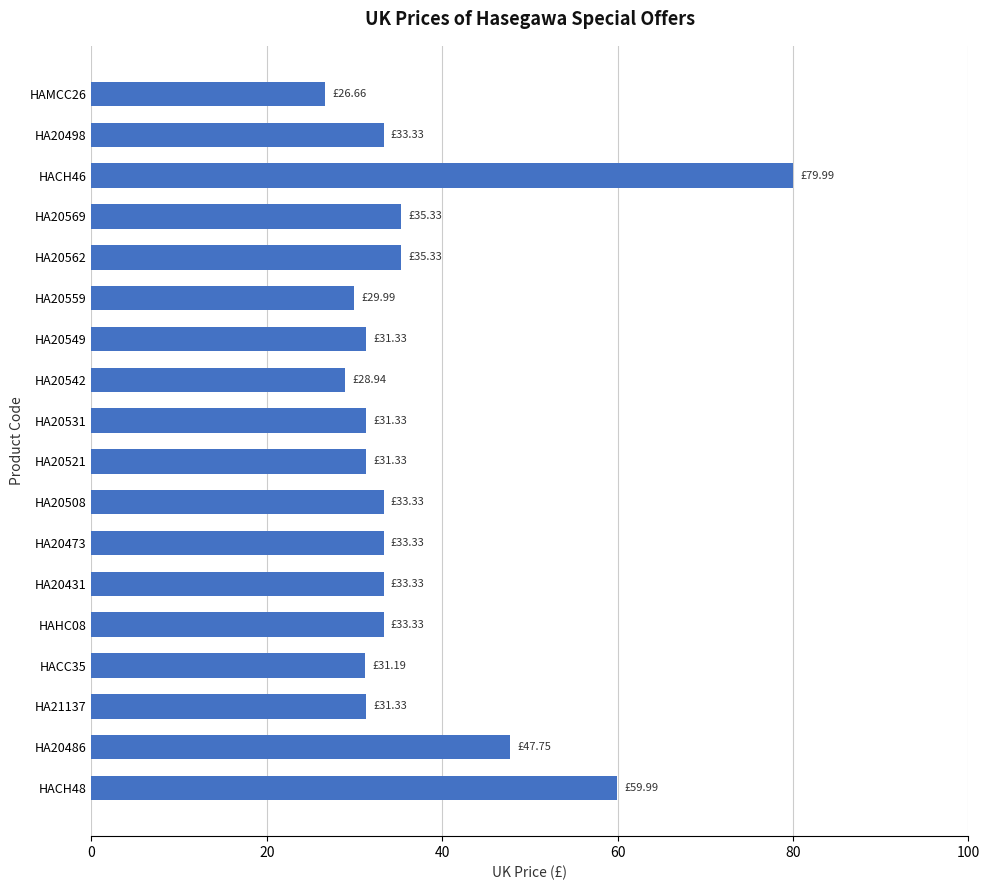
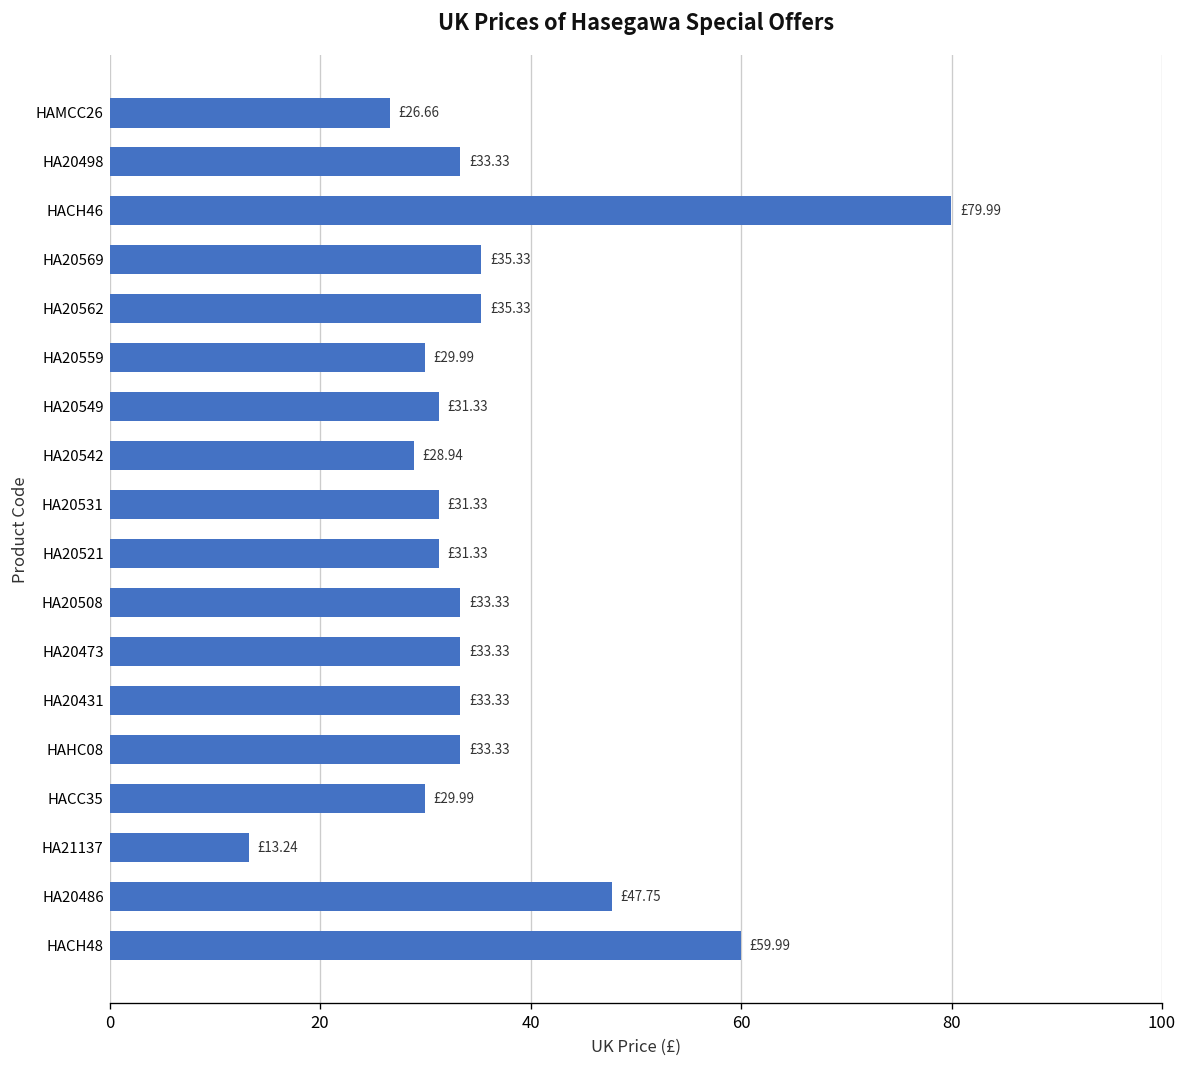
  {
    "HAMCC26": "£26.66",
    "HA20498": "£33.33",
    "HACH46": "£79.99",
    "HA20569": "£35.33",
    "HA20562": "£35.33",
    "HA20559": "£29.99",
    "HA20549": "£31.33",
    "HA20542": "£28.94",
    "HA20531": "£31.33",
    "HA20521": "£31.33",
    "HA20508": "£33.33",
    "HA20473": "£33.33",
    "HA20431": "£33.33",
    "HAHC08": "£33.33",
-   "HACC35": "£31.19",
-   "HA21137": "£31.33",
+   "HACC35": "£29.99",
+   "HA21137": "£13.24",
    "HA20486": "£47.75",
    "HACH48": "£59.99"
  }
